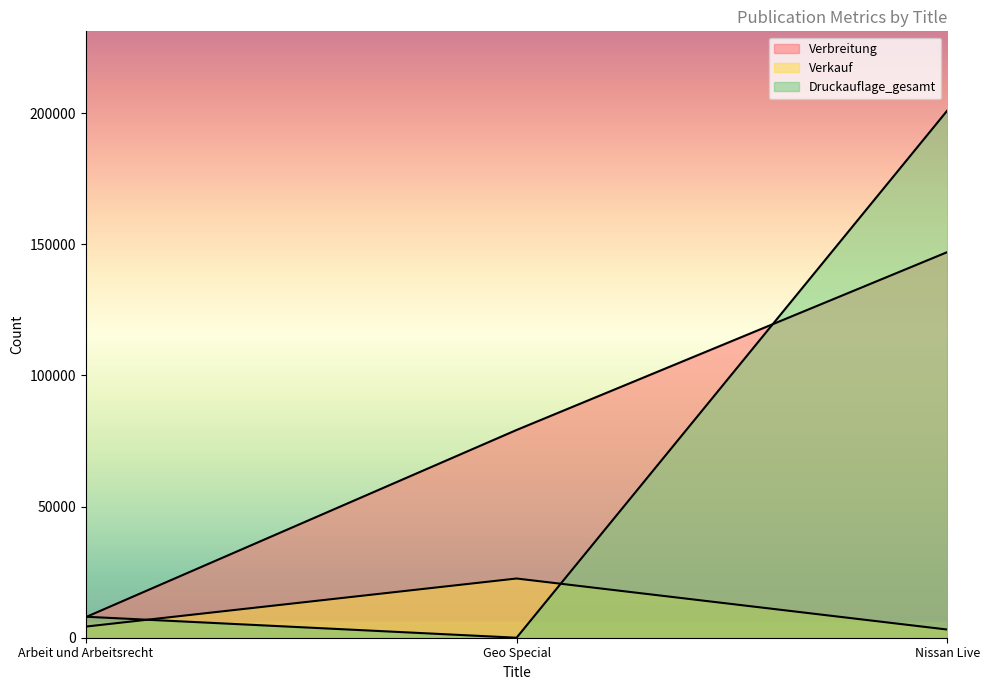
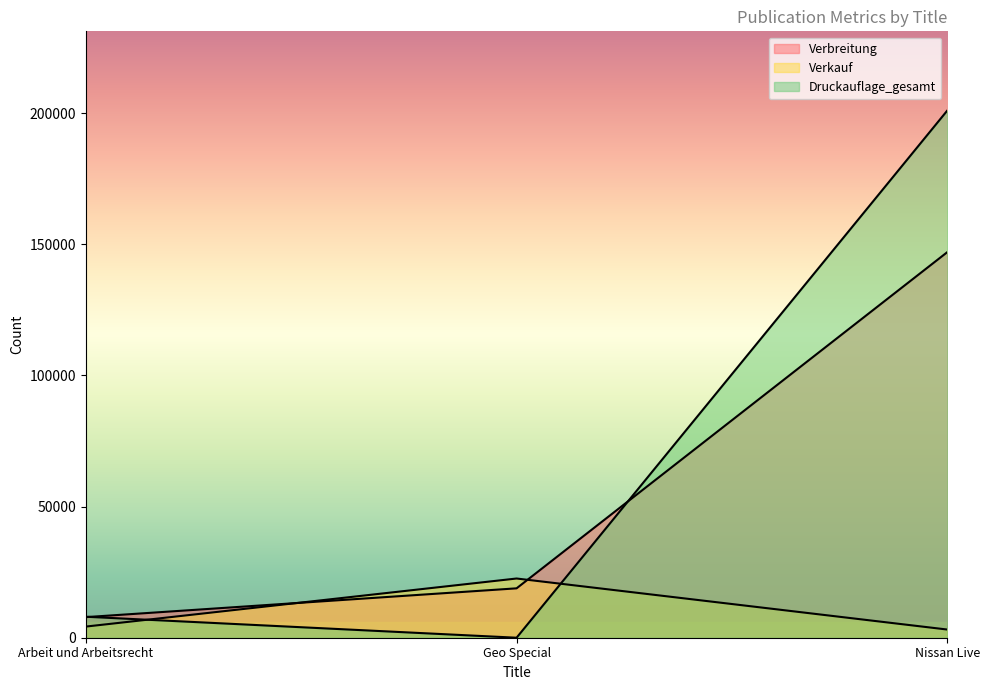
  {
    "Verbreitung": {
-     "Geo Special": 79000,
+     "Geo Special": 19000,
      "Nissan Live": 147000
    },
    "Verkauf": {
      "Geo Special": 23000
    },
    "Druckauflage_gesamt": {
      "Nissan Live": 201000
    }
  }
